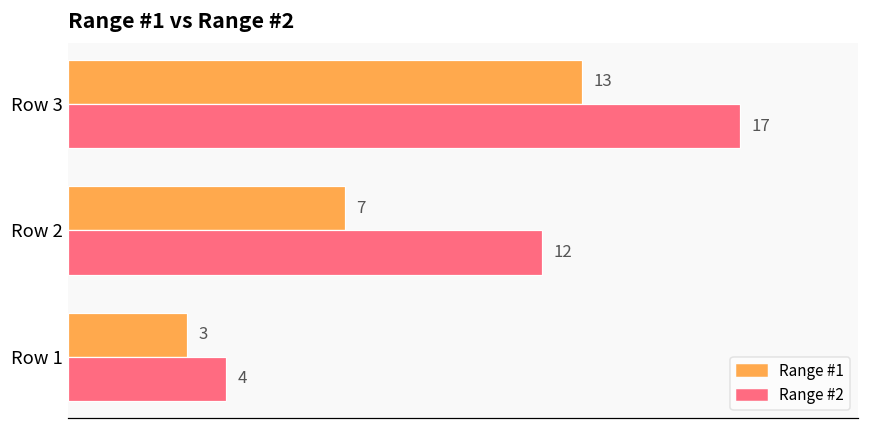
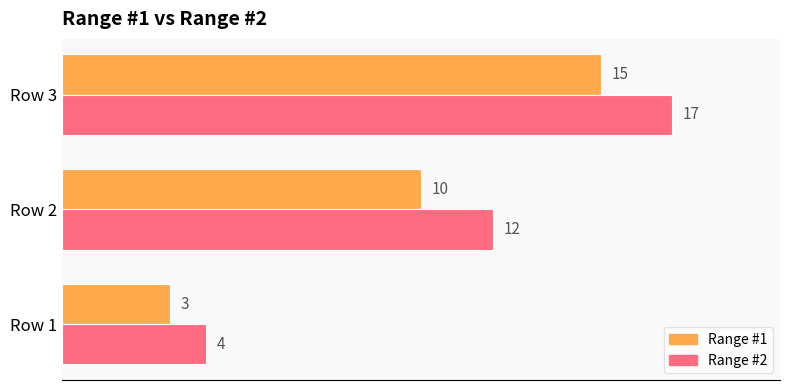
  {
    "Range #1": {
-     "Row 3": 13,
-     "Row 2": 7,
+     "Row 3": 15,
+     "Row 2": 10,
      "Row 1": 3
    },
    "Range #2": {
      "Row 3": 17,
      "Row 2": 12,
      "Row 1": 4
    }
  }
